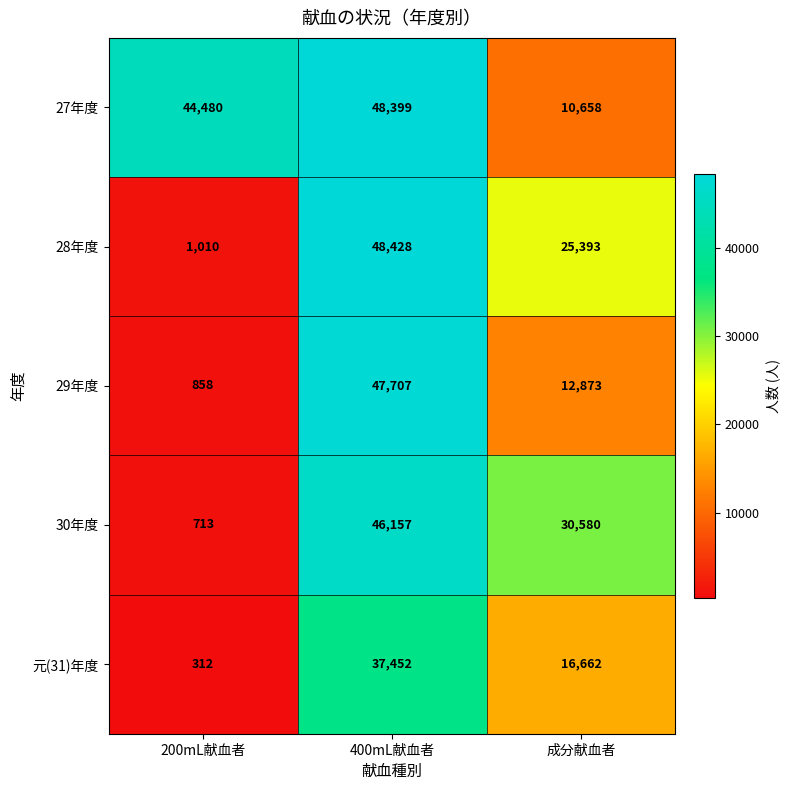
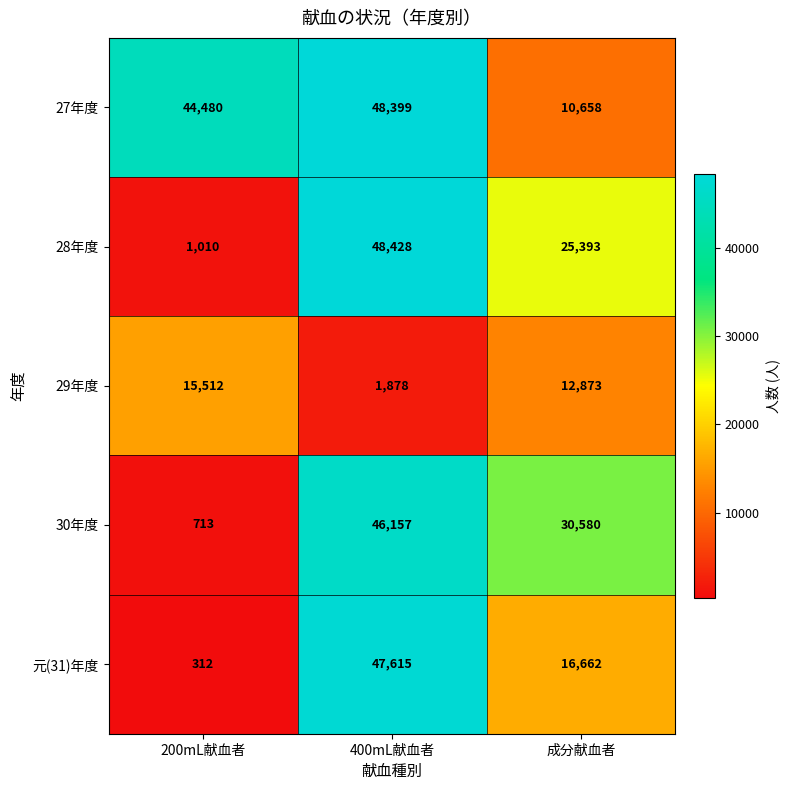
  {
    "27年度": {
      "200mL献血者": "44,480",
      "400mL献血者": "48,399",
      "成分献血者": "10,658"
    },
    "28年度": {
      "200mL献血者": "1,010",
      "400mL献血者": "48,428",
      "成分献血者": "25,393"
    },
    "29年度": {
-     "200mL献血者": "858",
-     "400mL献血者": "47,707",
+     "200mL献血者": "15,512",
+     "400mL献血者": "1,878",
      "成分献血者": "12,873"
    },
    "30年度": {
      "200mL献血者": "713",
      "400mL献血者": "46,157",
      "成分献血者": "30,580"
    },
    "元(31)年度": {
      "200mL献血者": "312",
-     "400mL献血者": "37,452",
+     "400mL献血者": "47,615",
      "成分献血者": "16,662"
    }
  }
